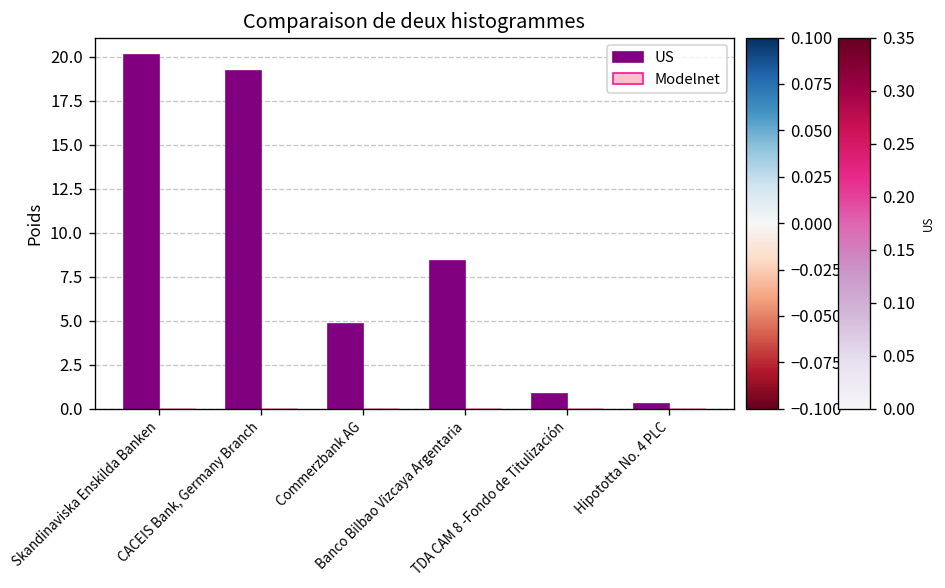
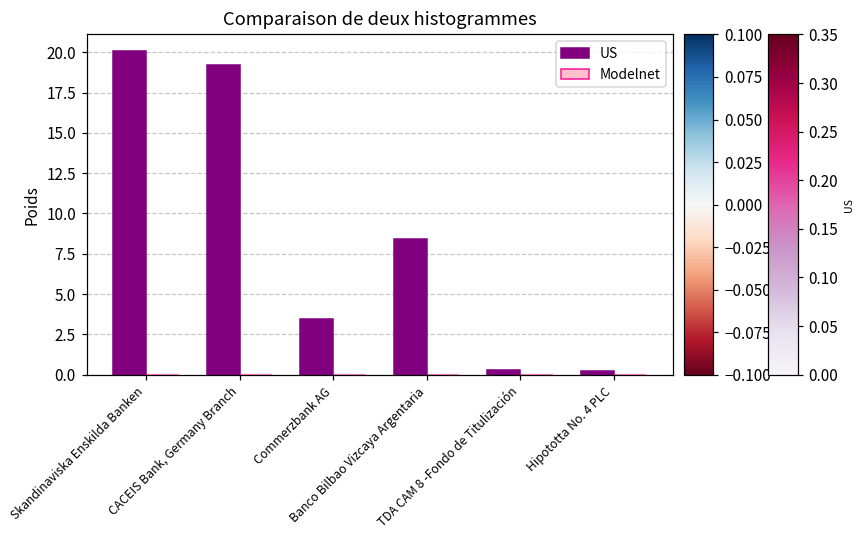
  {
    "US": {
      "Skandinaviska Enskilda Banken": 20.1,
      "CACEIS Bank, Germany Branch": 19.2,
-     "Commerzbank AG": 4.8,
+     "Commerzbank AG": 3.4,
      "Banco Bilbao Vizcaya Argentaria": 8.4,
-     "TDA CAM 8 -Fondo de Titulización": 0.9,
+     "TDA CAM 8 -Fondo de Titulización": 0.3,
      "Hipototta No. 4 PLC": 0.2
    },
    "Modelnet": {
      "Skandinaviska Enskilda Banken": 0.0,
      "CACEIS Bank, Germany Branch": 0.0,
      "Commerzbank AG": 0.0,
      "Banco Bilbao Vizcaya Argentaria": 0.0,
      "TDA CAM 8 -Fondo de Titulización": 0.0,
      "Hipototta No. 4 PLC": 0.0
    }
  }
